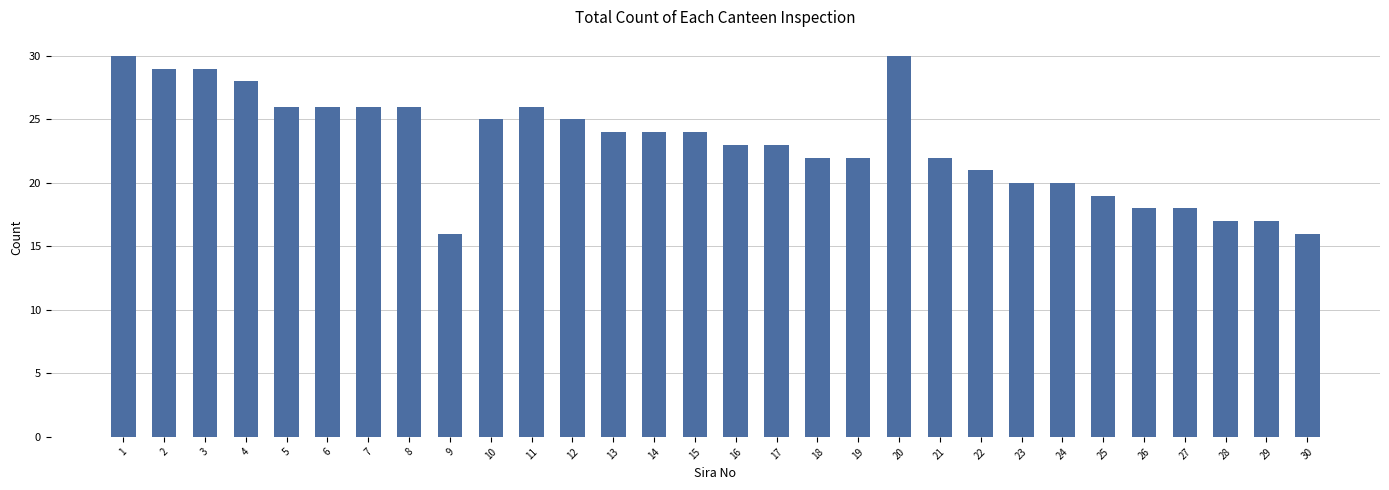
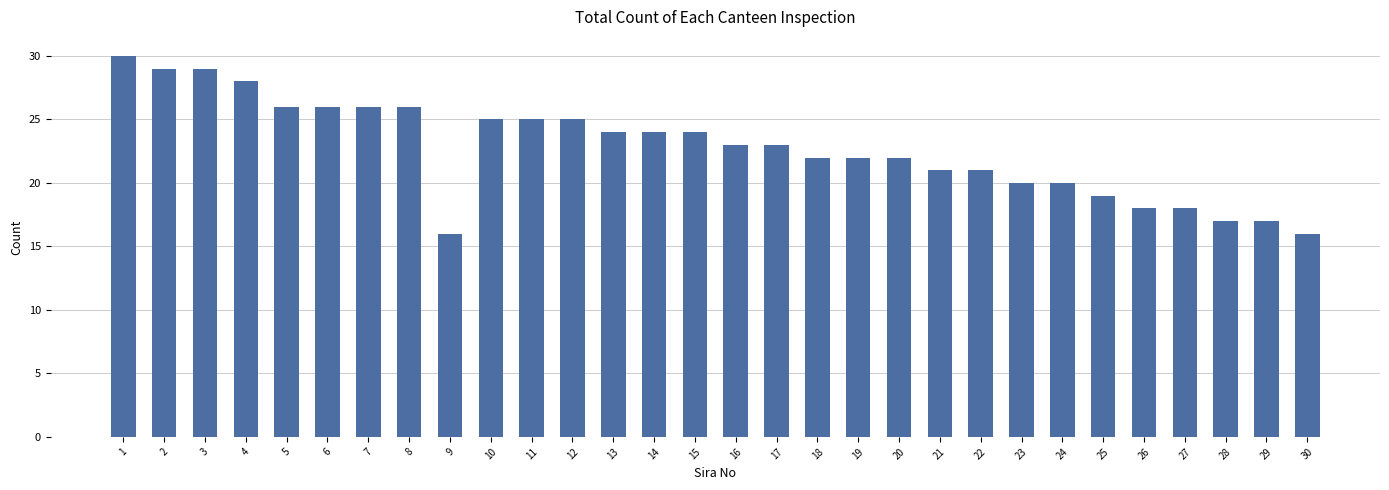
  {
    "1": 30,
    "2": 29,
    "3": 29,
    "4": 28,
    "5": 26,
    "6": 26,
    "7": 26,
    "8": 26,
    "9": 16,
    "10": 25,
-   "11": 26,
+   "11": 25,
    "12": 25,
    "13": 24,
    "14": 24,
    "15": 24,
    "16": 23,
    "17": 23,
    "18": 22,
    "19": 22,
-   "20": 30,
-   "21": 22,
+   "20": 22,
+   "21": 21,
    "22": 21,
    "23": 20,
    "24": 20,
    "25": 19,
    "26": 18,
    "27": 18,
    "28": 17,
    "29": 17,
    "30": 16
  }
